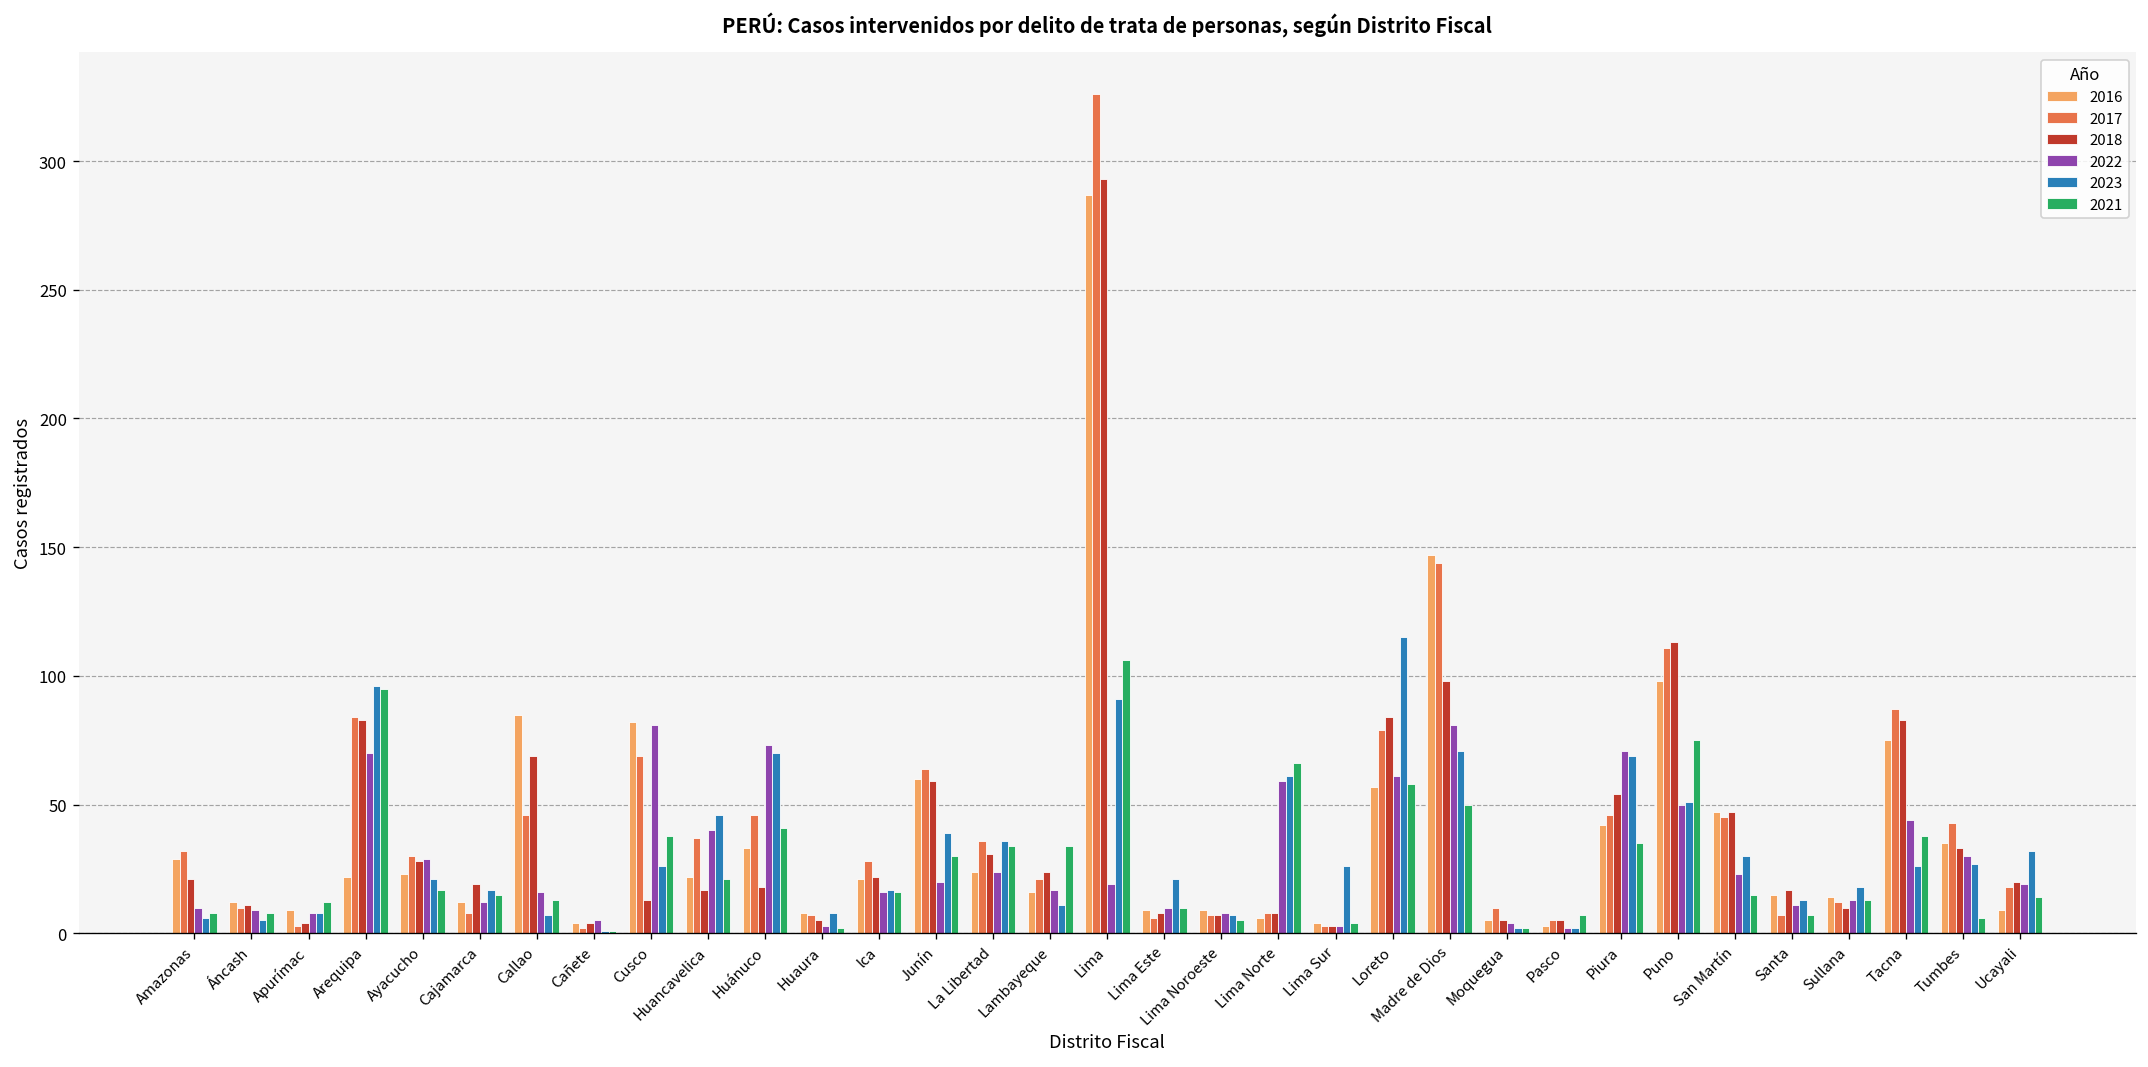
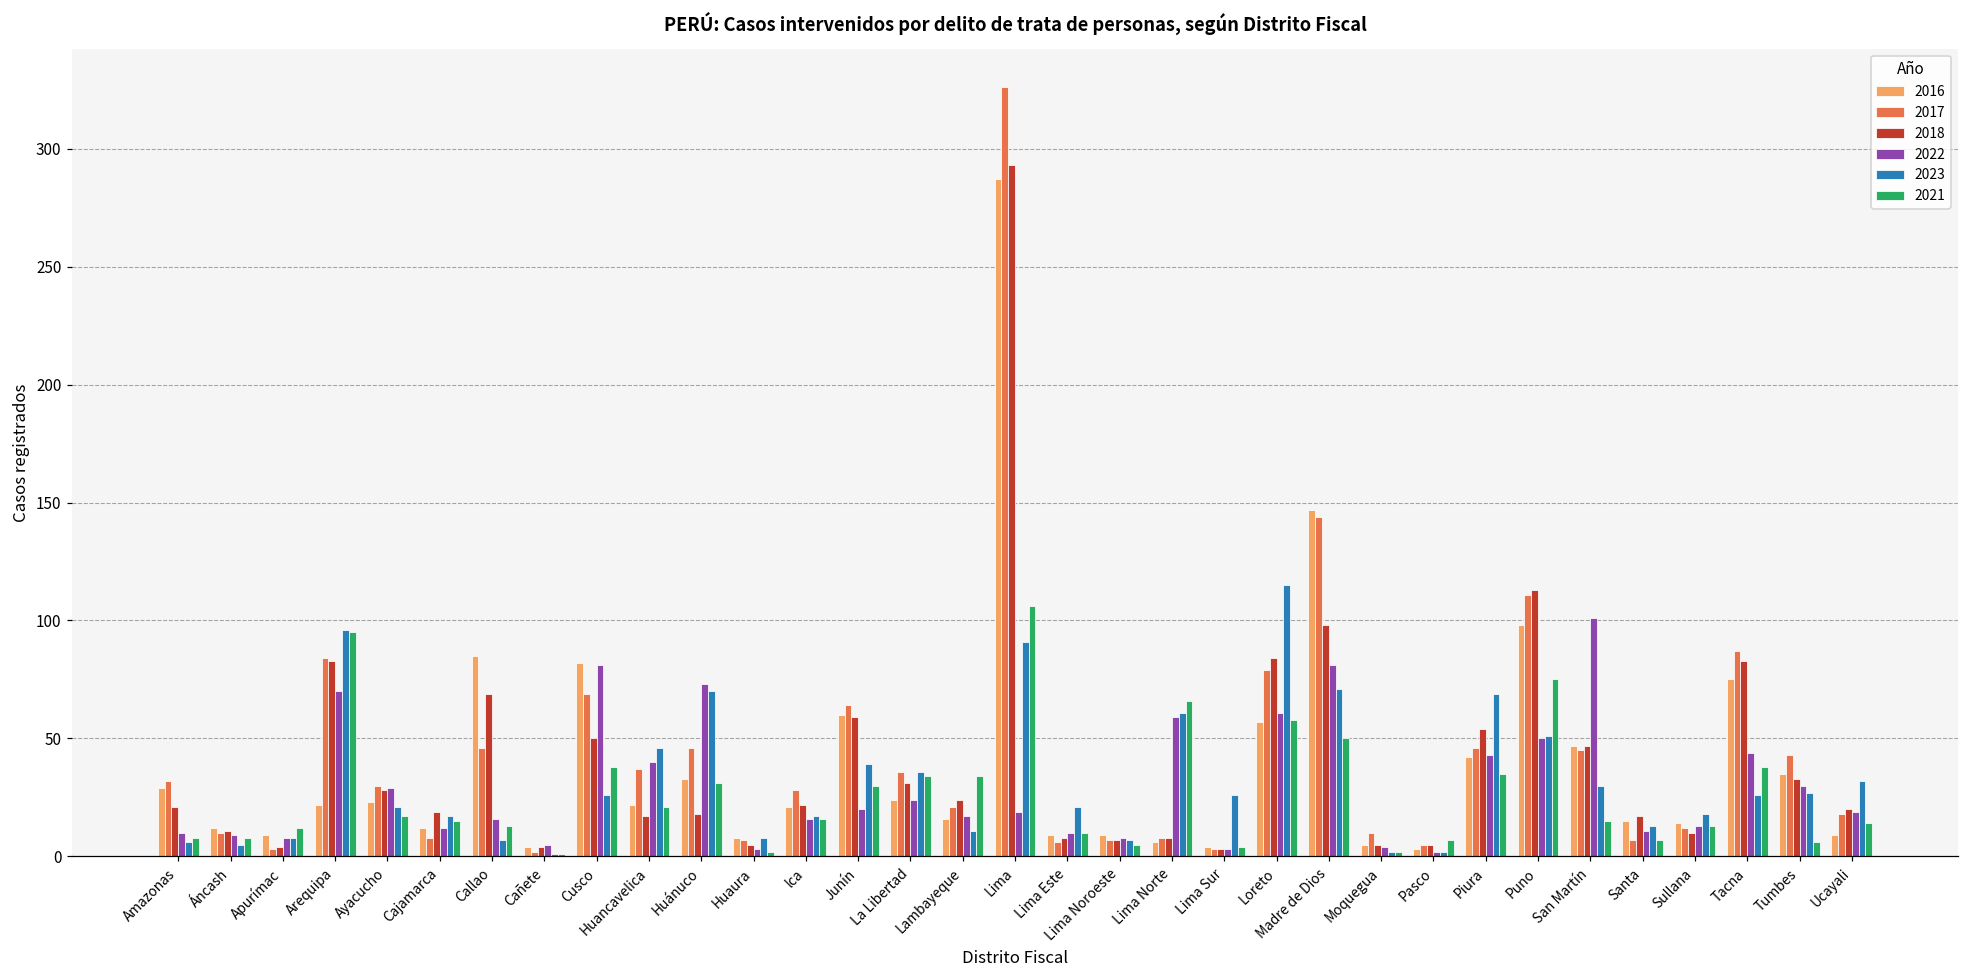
  {
    "2018": {
      "Amazonas": 21,
      "Áncash": 11,
      "Apurímac": 4,
      "Arequipa": 83,
      "Ayacucho": 28,
      "Cajamarca": 19,
      "Callao": 69,
      "Cañete": 4,
-     "Cusco": 13,
+     "Cusco": 50,
      "Huancavelica": 17,
      "Huánuco": 18,
      "Huaura": 5,
      "lca": 22,
      "Junín": 59,
      "La Libertad": 31,
      "Lambayeque": 24,
      "Lima": 293,
      "Lima Este": 8,
      "Lima Noroeste": 7,
      "Lima Norte": 8,
      "Lima Sur": 3,
      "Loreto": 84,
      "Madre de Dios": 98,
      "Moquegua": 5,
      "Pasco": 5,
      "Piura": 54,
      "Puno": 113,
      "San Martín": 47,
      "Santa": 17,
      "Sullana": 10,
      "Tacna": 83,
      "Tumbes": 33,
      "Ucayali": 20
    },
    "2022": {
      "Amazonas": 10,
      "Áncash": 9,
      "Apurímac": 8,
      "Arequipa": 70,
      "Ayacucho": 29,
      "Cajamarca": 12,
      "Callao": 16,
      "Cañete": 5,
      "Cusco": 81,
      "Huancavelica": 40,
      "Huánuco": 73,
      "Huaura": 3,
      "lca": 16,
      "Junín": 20,
      "La Libertad": 24,
      "Lambayeque": 17,
      "Lima": 19,
      "Lima Este": 10,
      "Lima Noroeste": 8,
      "Lima Norte": 59,
      "Lima Sur": 3,
      "Loreto": 61,
      "Madre de Dios": 81,
      "Moquegua": 4,
      "Pasco": 2,
-     "Piura": 71,
+     "Piura": 43,
      "Puno": 50,
-     "San Martín": 23,
+     "San Martín": 101,
      "Santa": 11,
      "Sullana": 13,
      "Tacna": 44,
      "Tumbes": 30,
      "Ucayali": 19
    },
    "2023": {
      "Amazonas": 6,
      "Áncash": 5,
      "Apurímac": 8,
      "Arequipa": 96,
      "Ayacucho": 21,
      "Cajamarca": 17,
      "Callao": 7,
      "Cusco": 26,
      "Huancavelica": 46,
      "Huánuco": 70,
      "Huaura": 8,
      "lca": 17,
      "Junín": 39,
      "La Libertad": 36,
      "Lambayeque": 11,
      "Lima": 91,
      "Lima Este": 21,
      "Lima Noroeste": 7,
      "Lima Norte": 61,
      "Lima Sur": 26,
      "Loreto": 115,
      "Madre de Dios": 71,
      "Moquegua": 2,
      "Pasco": 2,
      "Piura": 69,
      "Puno": 51,
      "San Martín": 30,
      "Santa": 13,
      "Sullana": 18,
      "Tacna": 26,
      "Tumbes": 27,
      "Ucayali": 32
    },
    "2021": {
      "Amazonas": 8,
      "Áncash": 8,
      "Apurímac": 12,
      "Arequipa": 95,
      "Ayacucho": 17,
      "Cajamarca": 15,
      "Callao": 13,
      "Cusco": 38,
      "Huancavelica": 21,
-     "Huánuco": 41,
+     "Huánuco": 31,
      "Huaura": 2,
      "lca": 16,
      "Junín": 30,
      "La Libertad": 34,
      "Lambayeque": 34,
      "Lima": 106,
      "Lima Este": 10,
      "Lima Noroeste": 5,
      "Lima Norte": 66,
      "Lima Sur": 4,
      "Loreto": 58,
      "Madre de Dios": 50,
      "Moquegua": 2,
      "Pasco": 7,
      "Piura": 35,
      "Puno": 75,
      "San Martín": 15,
      "Santa": 7,
      "Sullana": 13,
      "Tacna": 38,
      "Tumbes": 6,
      "Ucayali": 14
    }
  }
